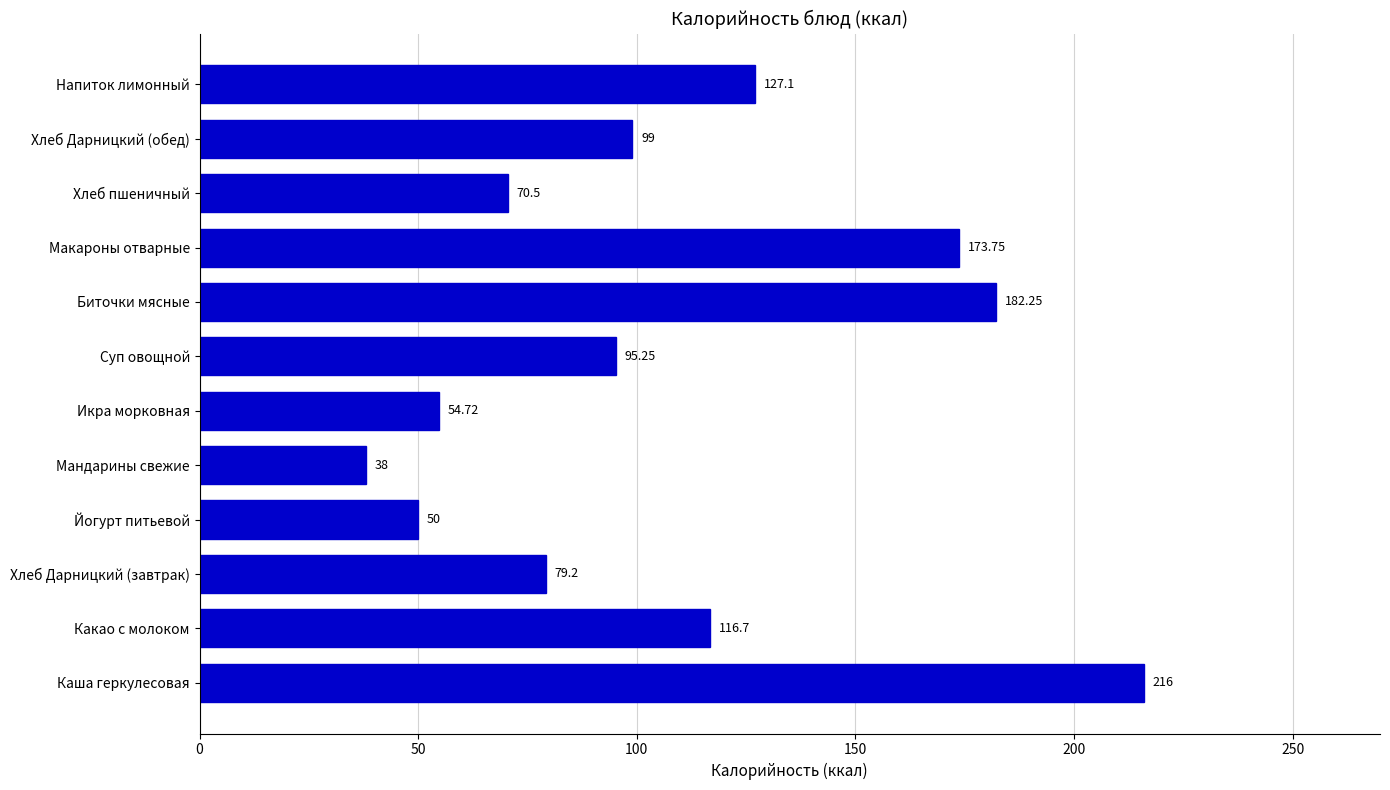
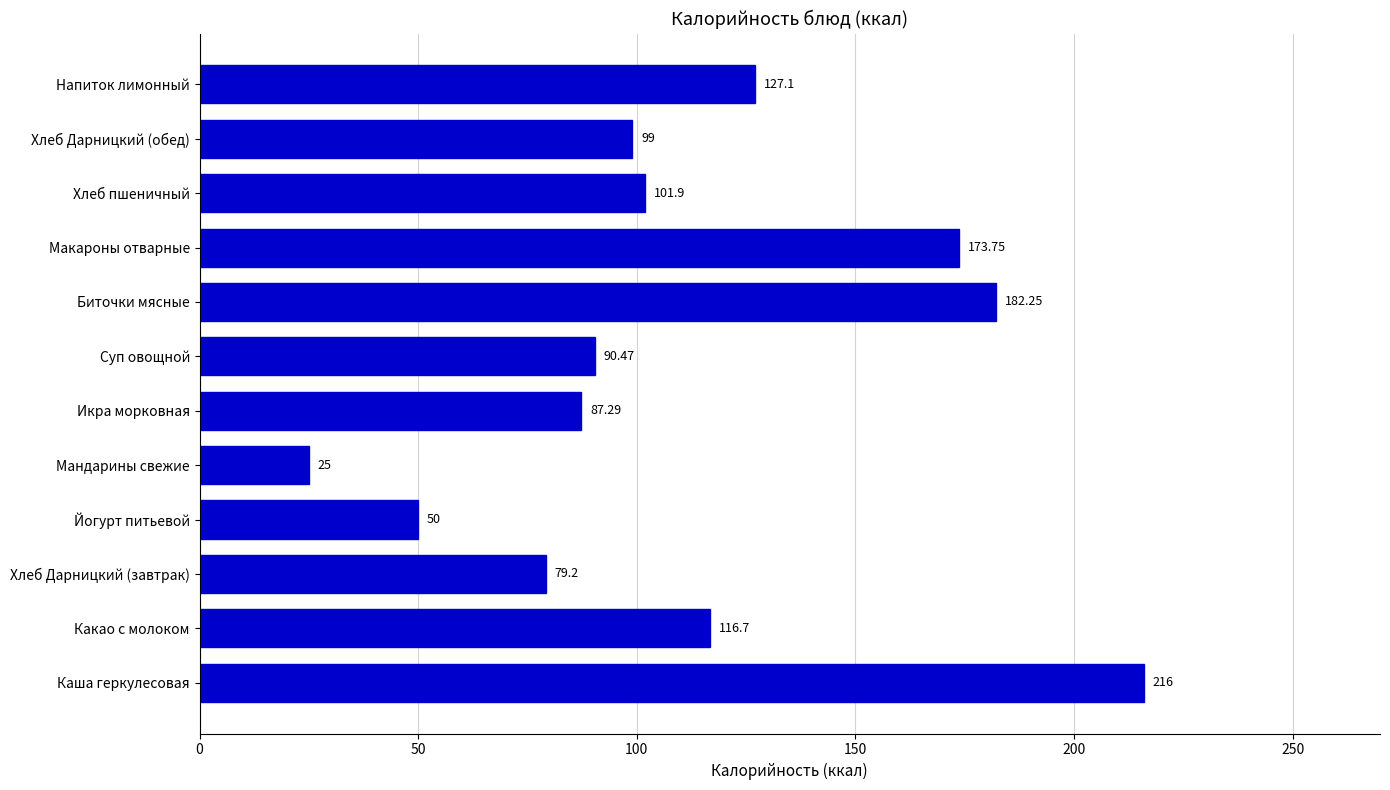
  {
    "Напиток лимонный": 127.1,
    "Хлеб Дарницкий (обед)": 99,
-   "Хлеб пшеничный": 70.5,
+   "Хлеб пшеничный": 101.9,
    "Макароны отварные": 173.75,
    "Биточки мясные": 182.25,
-   "Суп овощной": 95.25,
-   "Икра морковная": 54.72,
-   "Мандарины свежие": 38,
+   "Суп овощной": 90.47,
+   "Икра морковная": 87.29,
+   "Мандарины свежие": 25,
    "Йогурт питьевой": 50,
    "Хлеб Дарницкий (завтрак)": 79.2,
    "Какао с молоком": 116.7,
    "Каша геркулесовая": 216
  }
